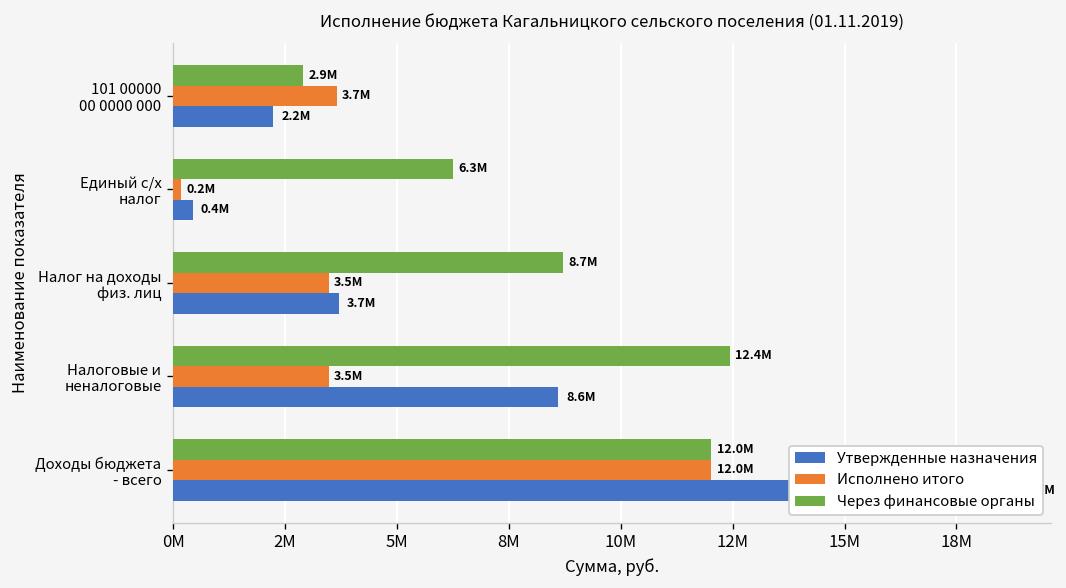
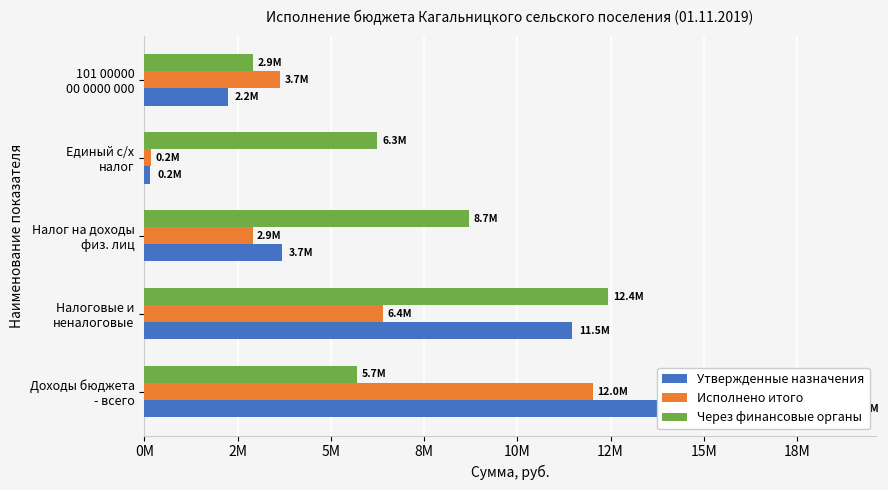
  {
    "Утвержденные назначения": {
      "101 00000 00 0000 000": "2.2M",
-     "Единый с/х налог": "0.4M",
+     "Единый с/х налог": "0.2M",
      "Налог на доходы физ. лиц": "3.7M",
-     "Налоговые и неналоговые": "8.6M"
+     "Налоговые и неналоговые": "11.5M"
    },
    "Исполнено итого": {
      "101 00000 00 0000 000": "3.7M",
      "Единый с/х налог": "0.2M",
-     "Налог на доходы физ. лиц": "3.5M",
-     "Налоговые и неналоговые": "3.5M",
+     "Налог на доходы физ. лиц": "2.9M",
+     "Налоговые и неналоговые": "6.4M",
      "Доходы бюджета - всего": "12.0M"
    },
    "Через финансовые органы": {
      "101 00000 00 0000 000": "2.9M",
      "Единый с/х налог": "6.3M",
      "Налог на доходы физ. лиц": "8.7M",
      "Налоговые и неналоговые": "12.4M",
-     "Доходы бюджета - всего": "12.0M"
+     "Доходы бюджета - всего": "5.7M"
    }
  }
